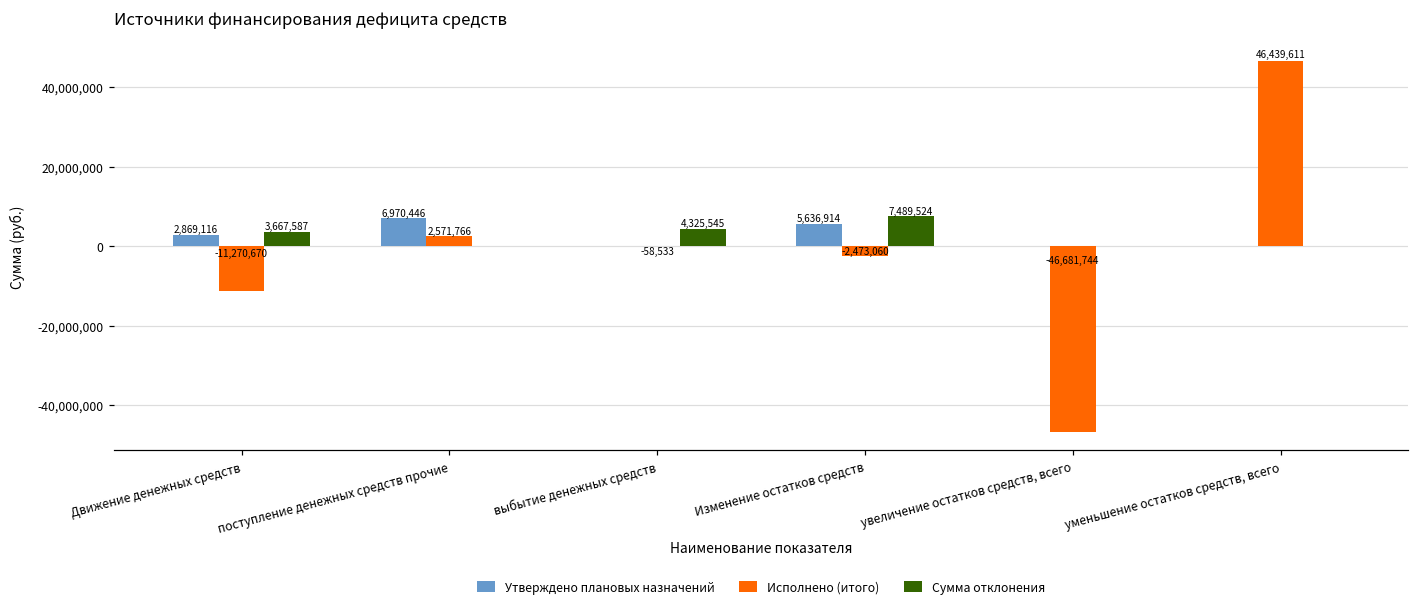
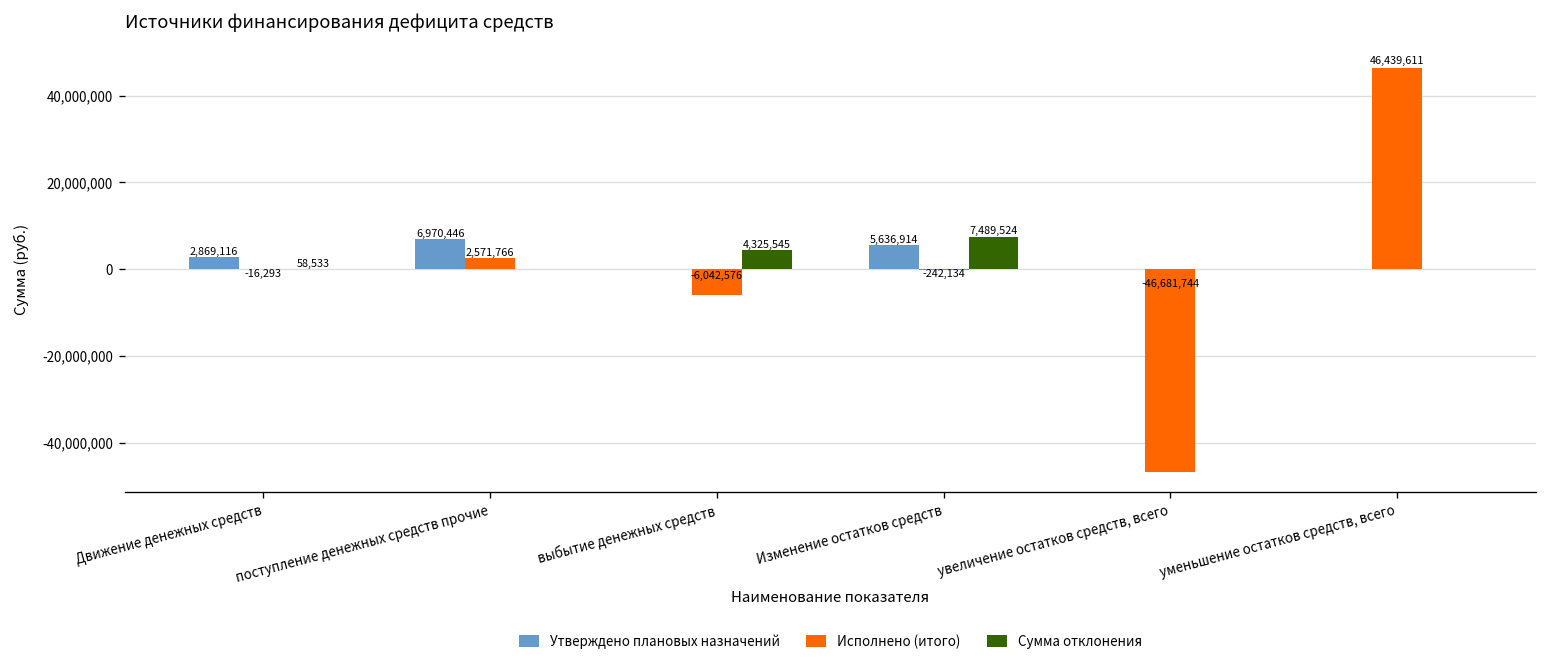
  {
    "Утверждено плановых назначений": {
      "Движение денежных средств": "2,869,116",
      "поступление денежных средств прочие": "6,970,446",
      "Изменение остатков средств": "5,636,914"
    },
    "Исполнено (итого)": {
-     "Движение денежных средств": "-11,270,670",
+     "Движение денежных средств": "-16,293",
      "поступление денежных средств прочие": "2,571,766",
-     "выбытие денежных средств": "-58,533",
-     "Изменение остатков средств": "-2,473,060",
+     "выбытие денежных средств": "-6,042,576",
+     "Изменение остатков средств": "-242,134",
      "увеличение остатков средств, всего": "-46,681,744",
      "уменьшение остатков средств, всего": "46,439,611"
    },
    "Сумма отклонения": {
-     "Движение денежных средств": "3,667,587",
+     "Движение денежных средств": "58,533",
      "выбытие денежных средств": "4,325,545",
      "Изменение остатков средств": "7,489,524"
    }
  }
